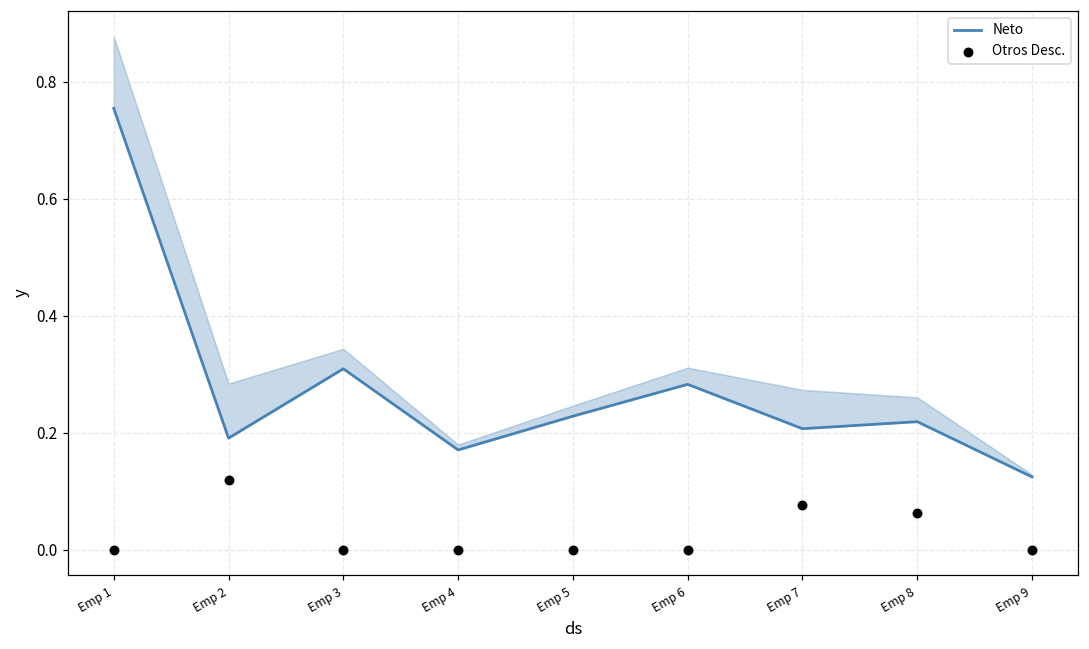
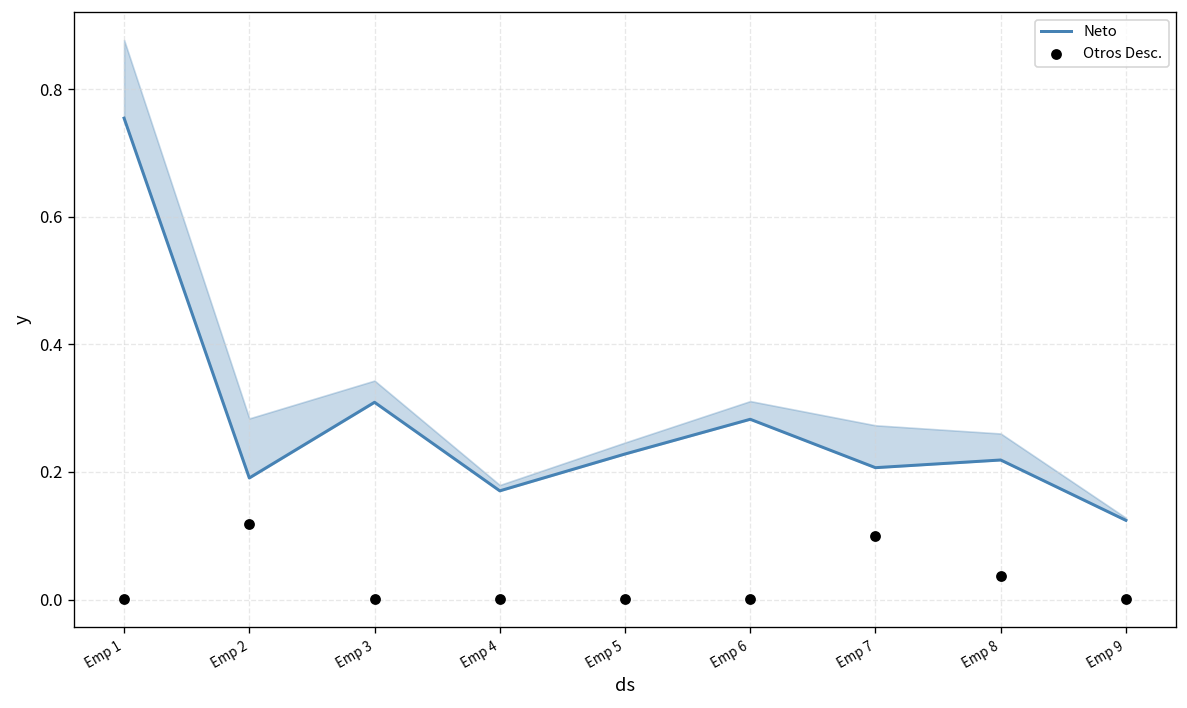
  {
    "Otros Desc.": {
-     "Emp 7": 0.08,
-     "Emp 8": 0.06
+     "Emp 7": 0.10,
+     "Emp 8": 0.04
    }
  }
